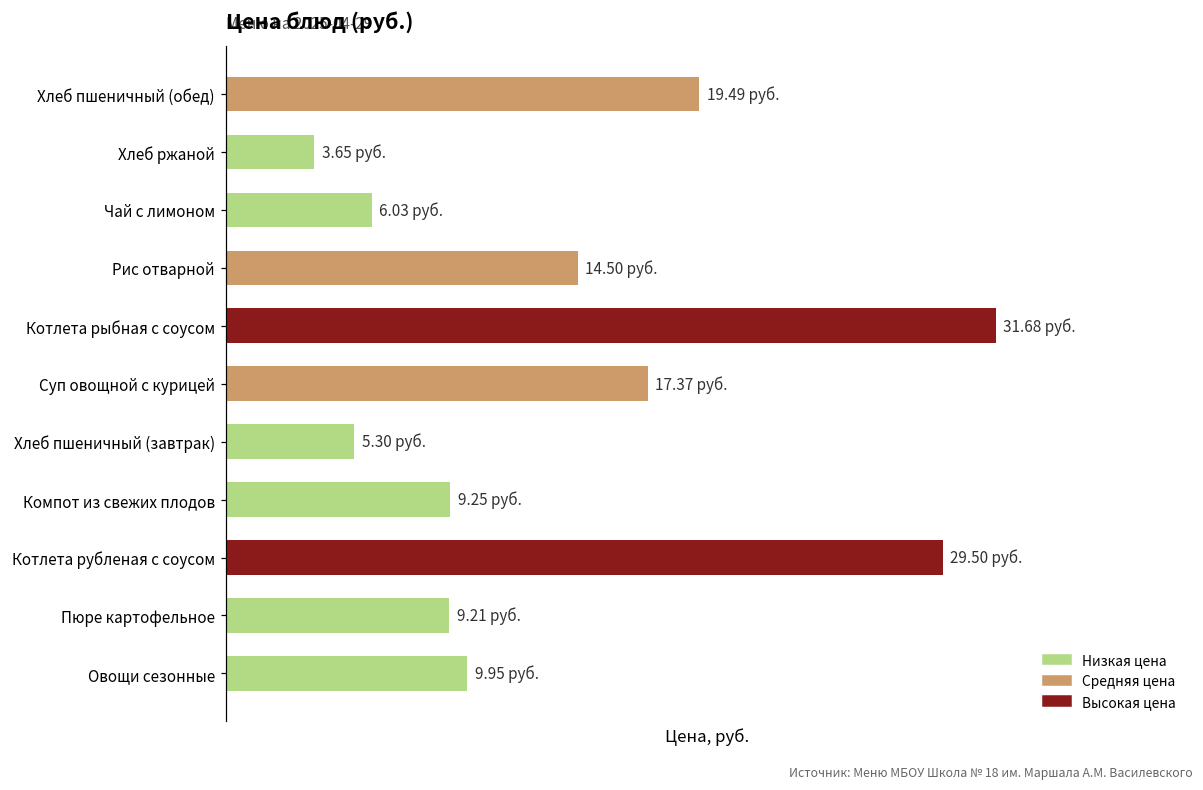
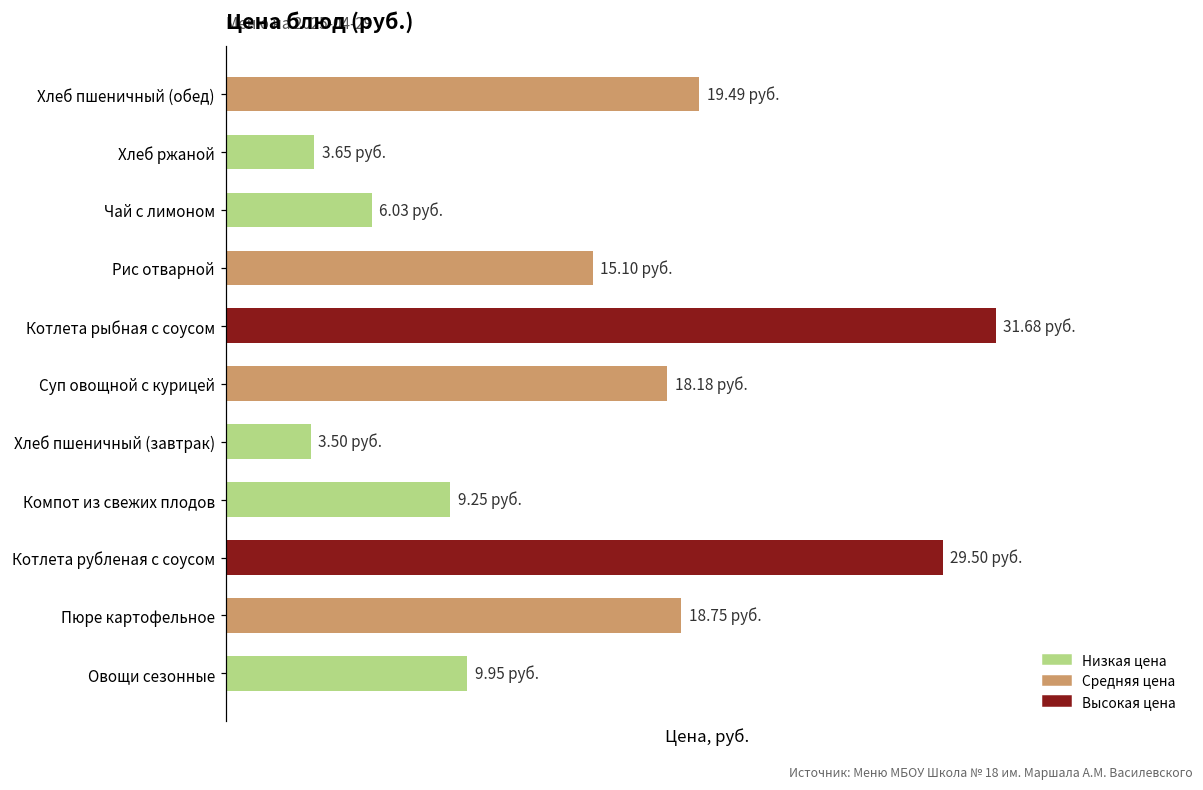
  {
    "Хлеб пшеничный (обед)": 19.49,
    "Хлеб ржаной": 3.65,
    "Чай с лимоном": 6.03,
-   "Рис отварной": 14.50,
+   "Рис отварной": 15.10,
    "Котлета рыбная с соусом": 31.68,
-   "Суп овощной с курицей": 17.37,
-   "Хлеб пшеничный (завтрак)": 5.30,
+   "Суп овощной с курицей": 18.18,
+   "Хлеб пшеничный (завтрак)": 3.50,
    "Компот из свежих плодов": 9.25,
    "Котлета рубленая с соусом": 29.50,
-   "Пюре картофельное": 9.21,
+   "Пюре картофельное": 18.75,
    "Овощи сезонные": 9.95
  }
